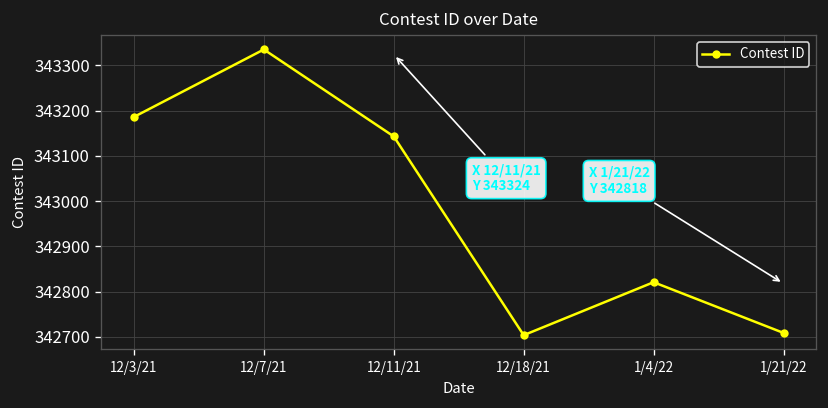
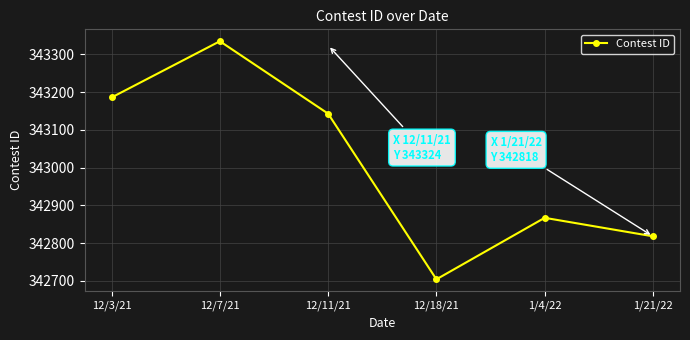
  {
    "12/3/21": 343190,
    "12/7/21": 343340,
    "12/18/21": 342700,
-   "1/4/22": 342820,
-   "1/21/22": 342710
+   "1/4/22": 342870,
+   "1/21/22": 342820
  }
